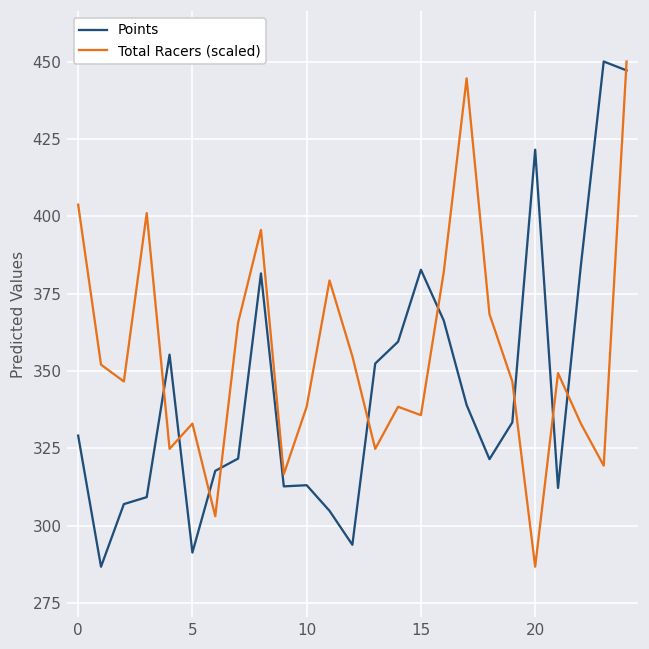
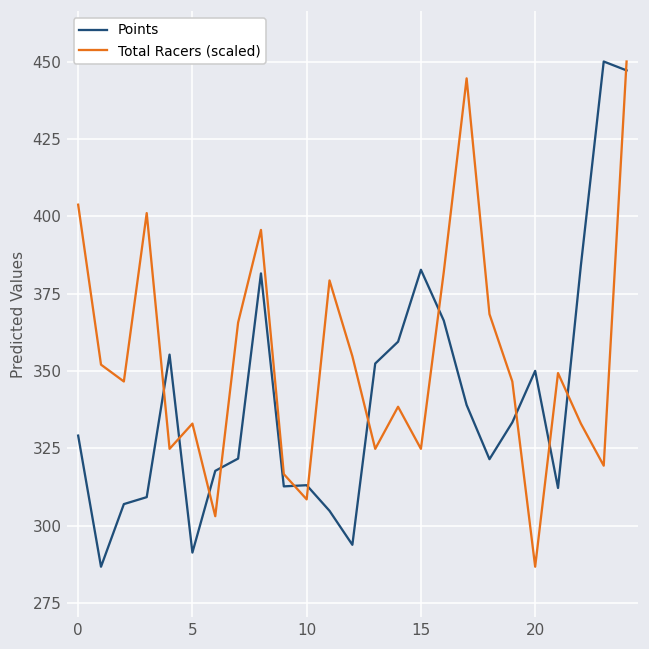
  {
    "Points": {
      "0": 329,
      "5": 291,
      "10": 313,
      "15": 383,
-     "20": 422
+     "20": 350
    },
    "Total Racers (scaled)": {
      "0": 404,
      "5": 333,
-     "10": 338,
-     "15": 336,
+     "10": 308,
+     "15": 325,
      "20": 287
    }
  }
